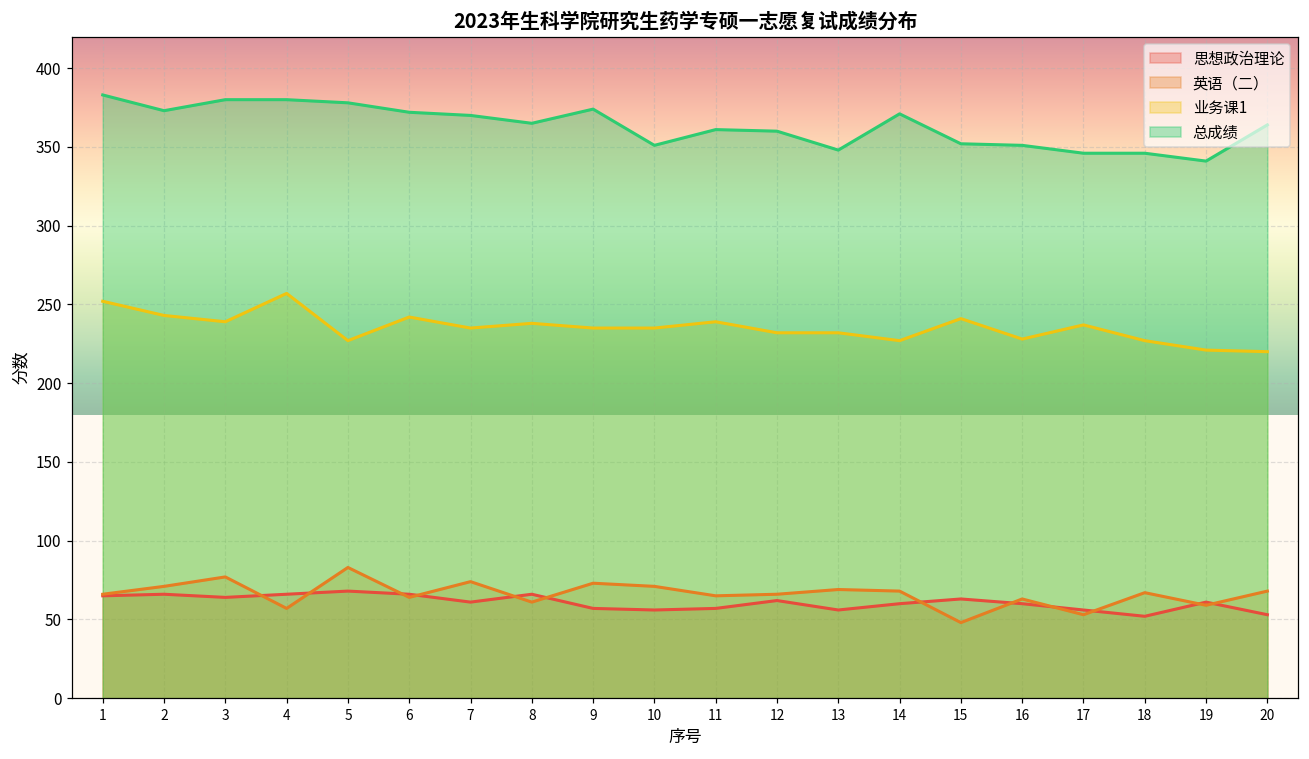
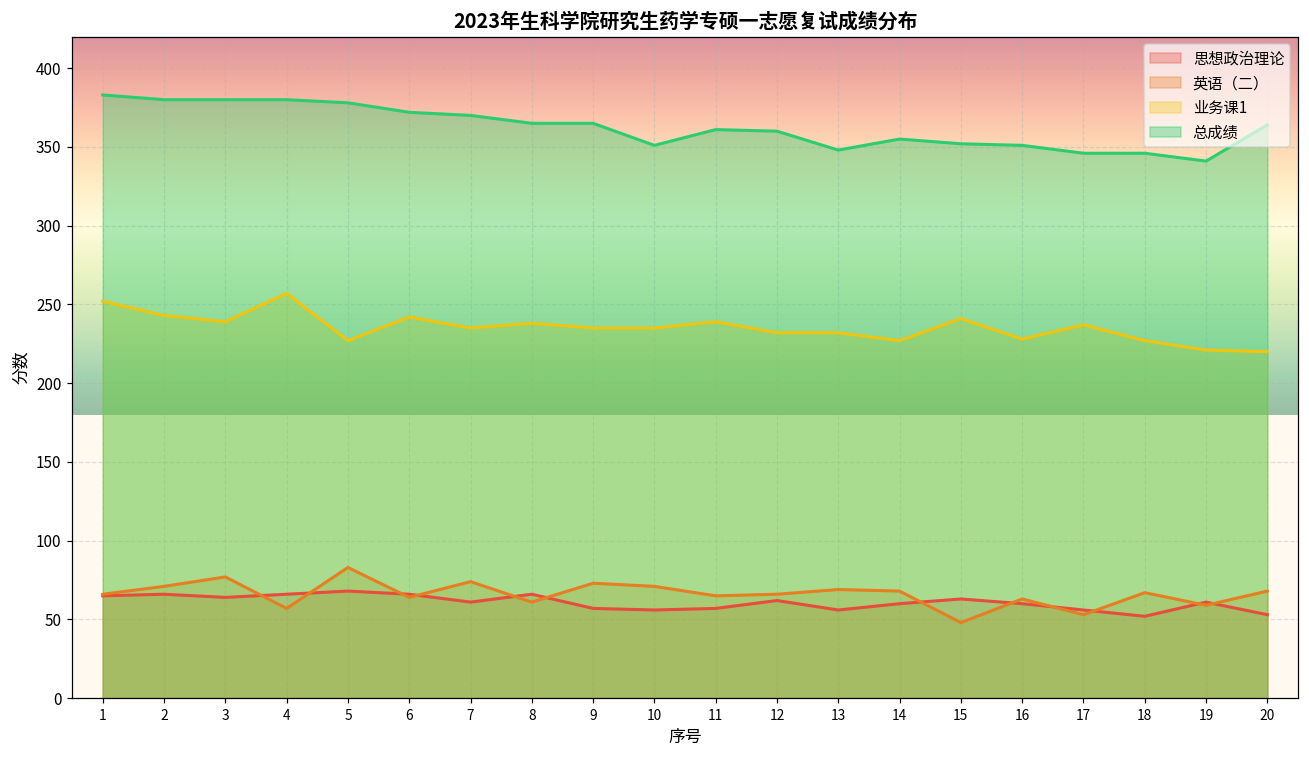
  {
    "总成绩": {
      "1": 383,
-     "2": 373,
+     "2": 380,
      "3": 380,
      "4": 380,
      "5": 378,
      "6": 372,
      "7": 370,
      "8": 365,
-     "9": 374,
+     "9": 365,
      "10": 351,
      "11": 361,
      "12": 360,
      "13": 348,
-     "14": 371,
+     "14": 355,
      "15": 352,
      "16": 351,
      "17": 346,
      "18": 346,
      "19": 341
    }
  }
